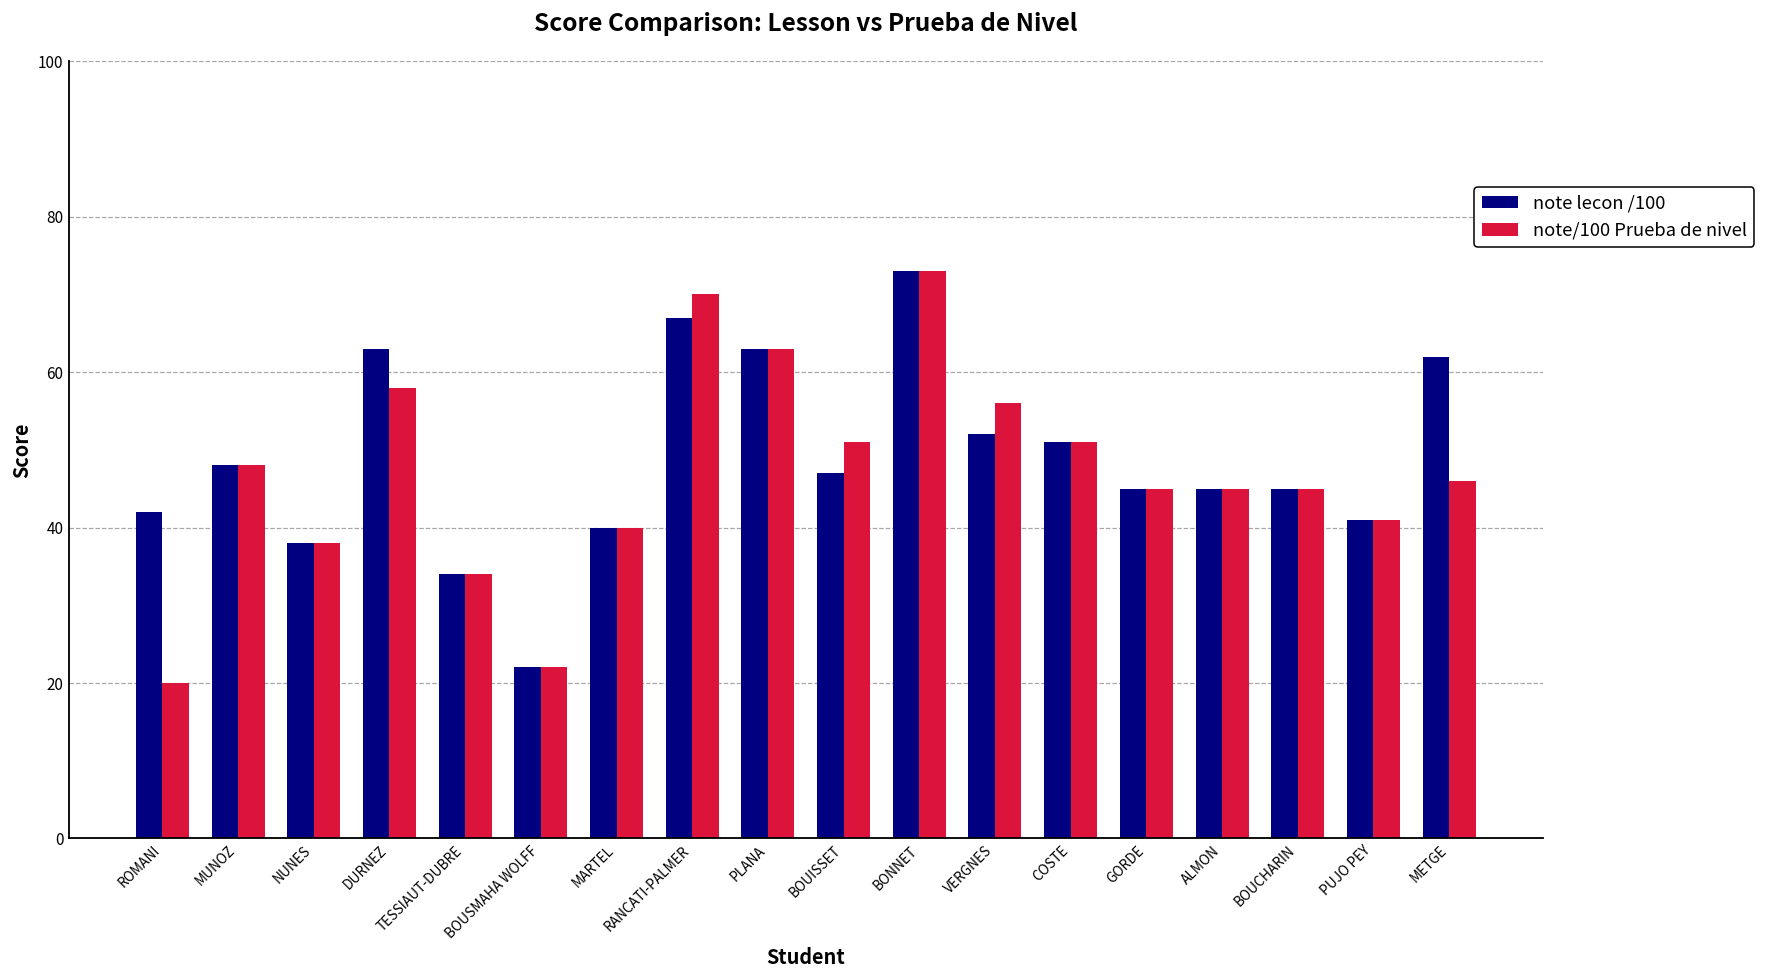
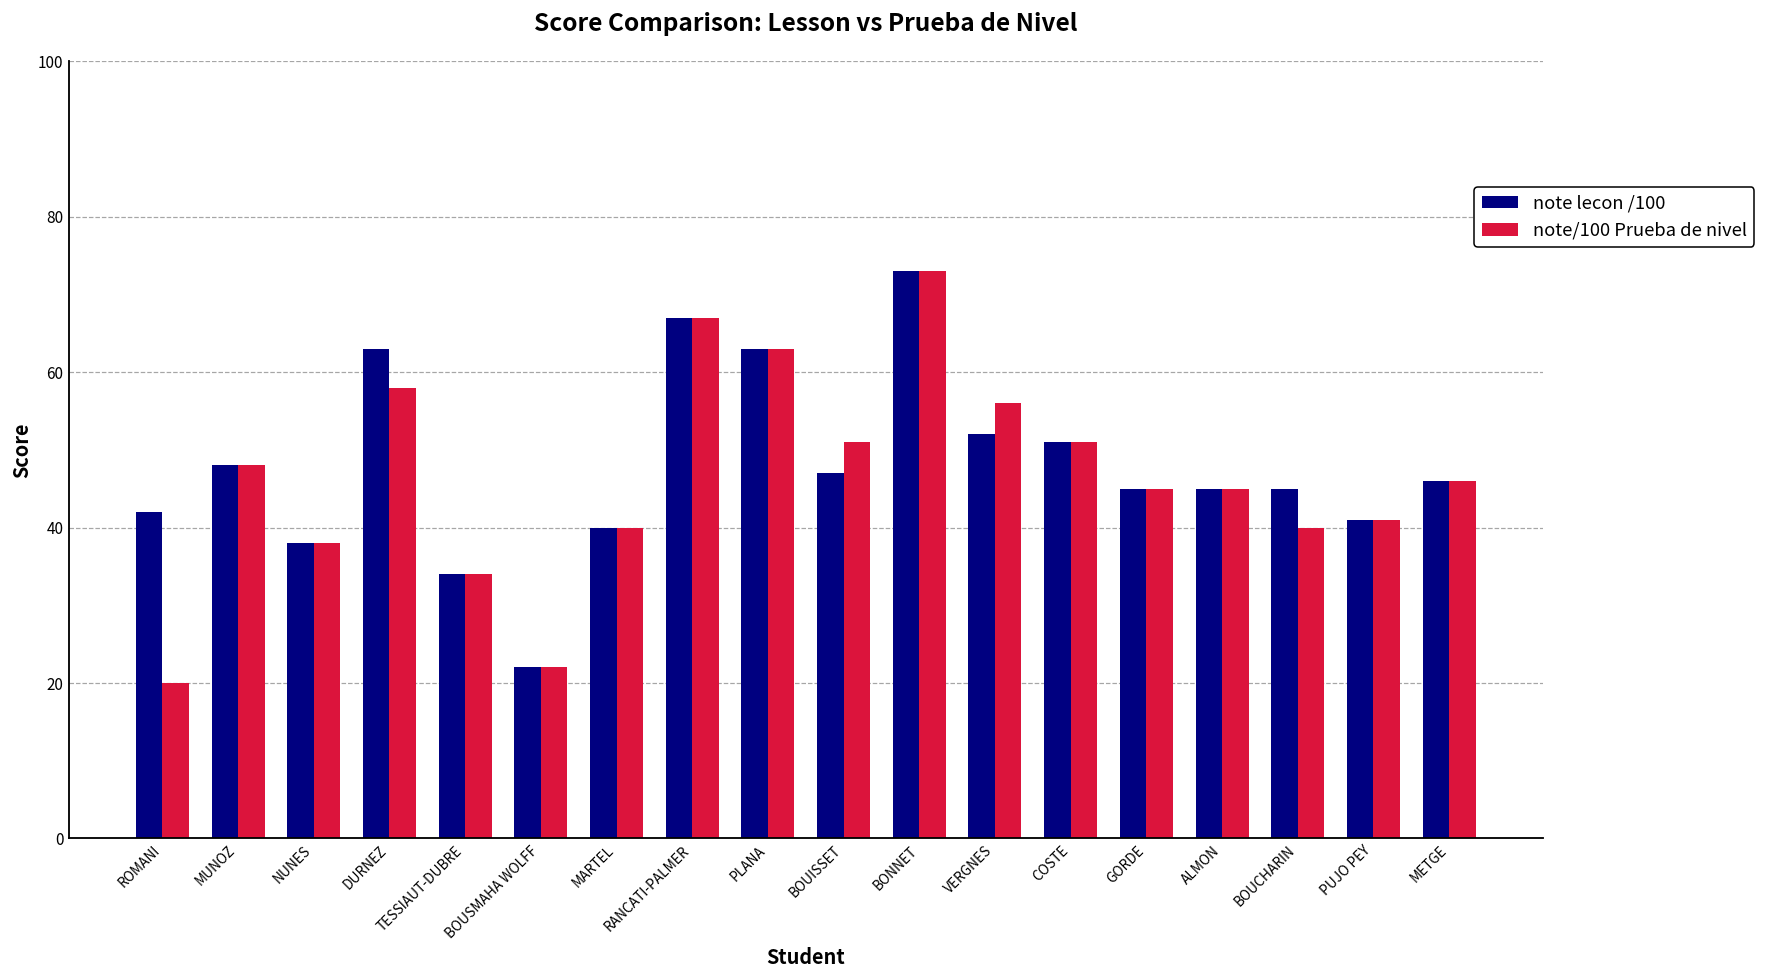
  {
    "note lecon /100": {
      "ROMANI": 42,
      "MUNOZ": 48,
      "NUNES": 38,
      "DURNEZ": 63,
      "TESSIAUT-DUBRE": 34,
      "BOUSMAHA WOLFF": 22,
      "MARTEL": 40,
      "RANCATI-PALMER": 67,
      "PLANA": 63,
      "BOUISSET": 47,
      "BONNET": 73,
      "VERGNES": 52,
      "COSTE": 51,
      "GORDE": 45,
      "ALMON": 45,
      "BOUCHARIN": 45,
      "PUJO PEY": 41,
-     "METGE": 62
+     "METGE": 46
    },
    "note/100 Prueba de nivel": {
      "ROMANI": 20,
      "MUNOZ": 48,
      "NUNES": 38,
      "DURNEZ": 58,
      "TESSIAUT-DUBRE": 34,
      "BOUSMAHA WOLFF": 22,
      "MARTEL": 40,
-     "RANCATI-PALMER": 70,
+     "RANCATI-PALMER": 67,
      "PLANA": 63,
      "BOUISSET": 51,
      "BONNET": 73,
      "VERGNES": 56,
      "COSTE": 51,
      "GORDE": 45,
      "ALMON": 45,
-     "BOUCHARIN": 45,
+     "BOUCHARIN": 40,
      "PUJO PEY": 41,
      "METGE": 46
    }
  }
